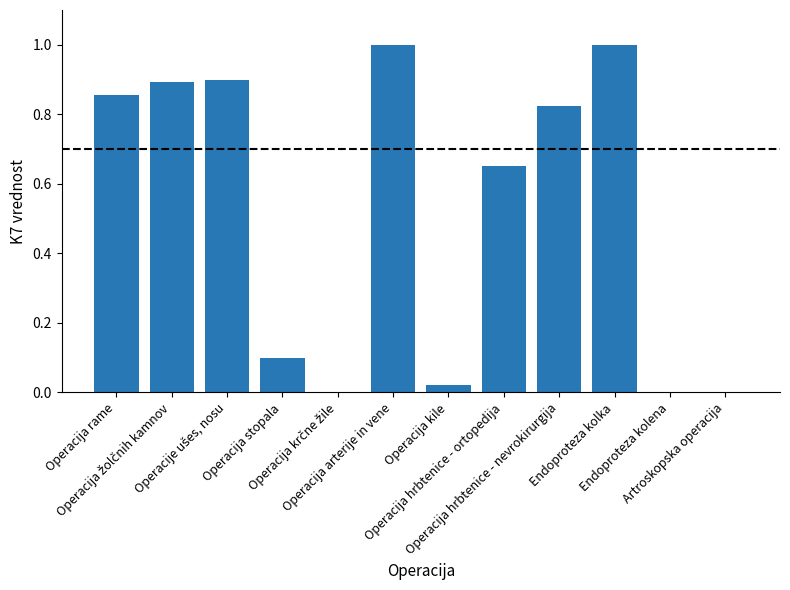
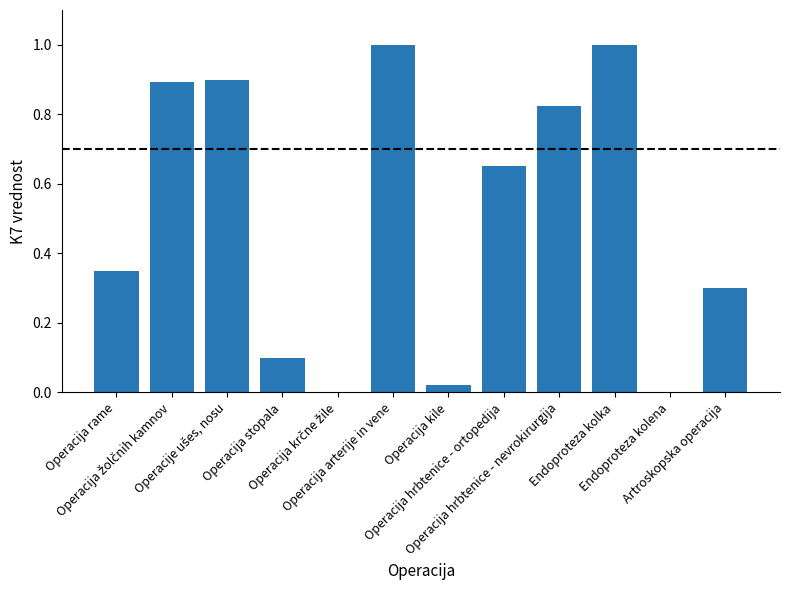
  {
-   "Operacija rame": 0.86,
+   "Operacija rame": 0.35,
    "Operacija žolčnih kamnov": 0.89,
    "Operacije ušes, nosu": 0.90,
    "Operacija stopala": 0.10,
    "Operacija krčne žile": 0.00,
    "Operacija arterije in vene": 1.00,
    "Operacija kile": 0.02,
    "Operacija hrbtenice - ortopedija": 0.65,
    "Operacija hrbtenice - nevrokirurgija": 0.82,
    "Endoproteza kolka": 1.00,
    "Endoproteza kolena": 0.00,
-   "Artroskopska operacija": 0.0
+   "Artroskopska operacija": 0.3
  }
